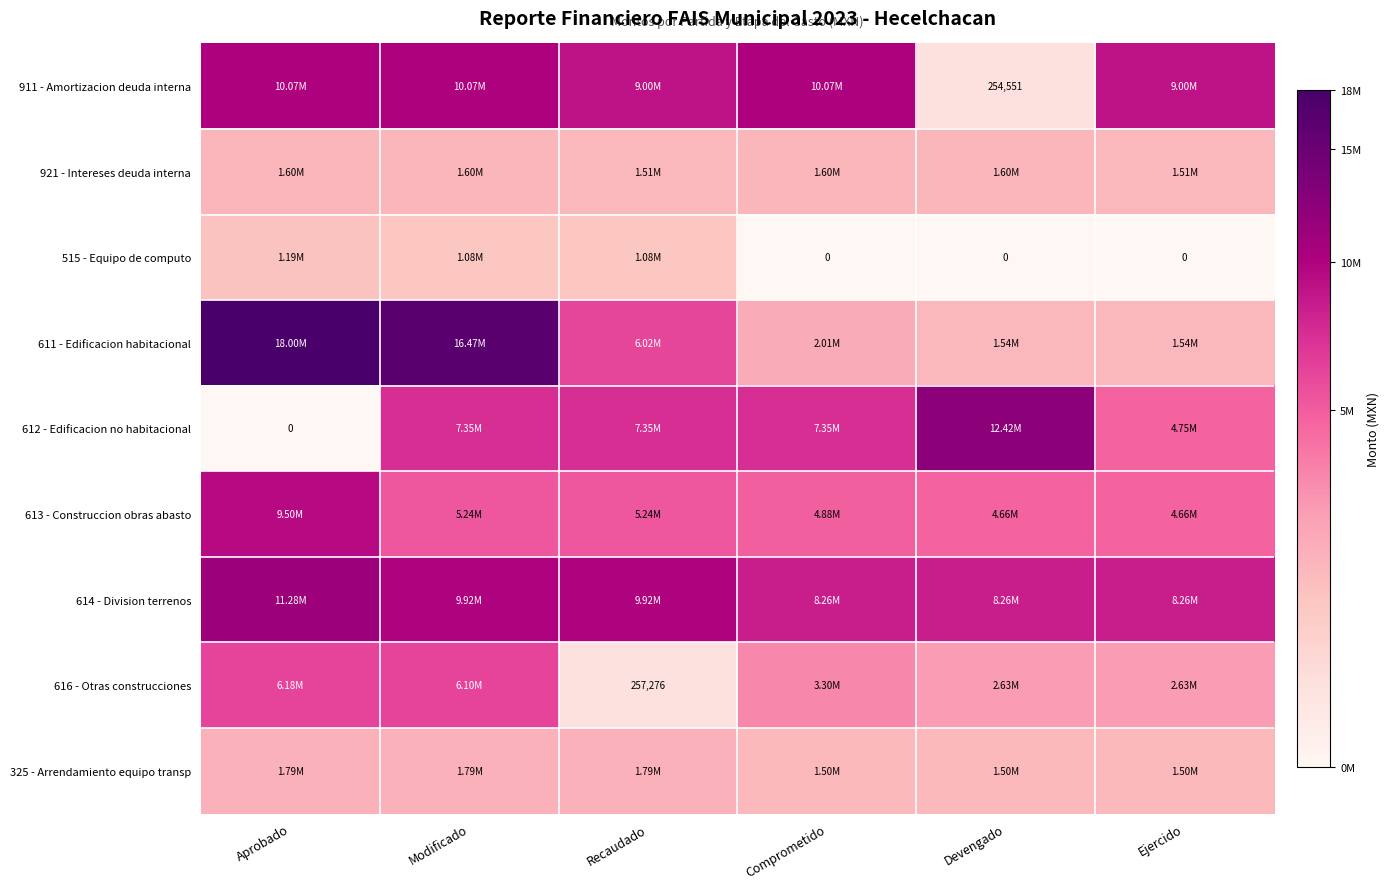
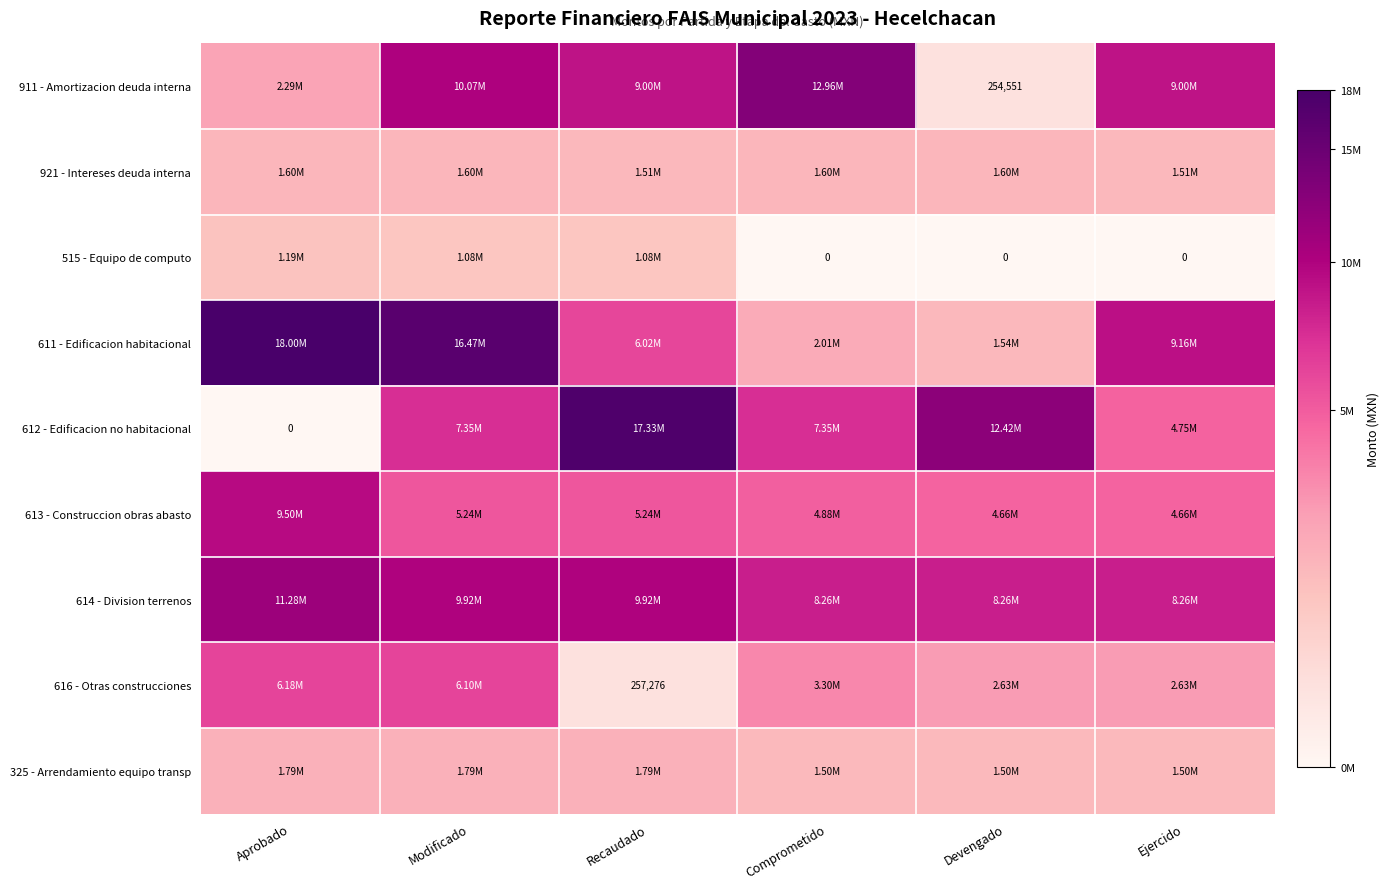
  {
    "911 - Amortizacion deuda interna": {
-     "Aprobado": "10.07M",
+     "Aprobado": "2.29M",
      "Modificado": "10.07M",
      "Recaudado": "9.00M",
-     "Comprometido": "10.07M",
+     "Comprometido": "12.96M",
      "Devengado": "254,551",
      "Ejercido": "9.00M"
    },
    "921 - Intereses deuda interna": {
      "Aprobado": "1.60M",
      "Modificado": "1.60M",
      "Recaudado": "1.51M",
      "Comprometido": "1.60M",
      "Devengado": "1.60M",
      "Ejercido": "1.51M"
    },
    "515 - Equipo de computo": {
      "Aprobado": "1.19M",
      "Modificado": "1.08M",
      "Recaudado": "1.08M",
      "Comprometido": "0",
      "Devengado": "0",
      "Ejercido": "0"
    },
    "611 - Edificacion habitacional": {
      "Aprobado": "18.00M",
      "Modificado": "16.47M",
      "Recaudado": "6.02M",
      "Comprometido": "2.01M",
      "Devengado": "1.54M",
-     "Ejercido": "1.54M"
+     "Ejercido": "9.16M"
    },
    "612 - Edificacion no habitacional": {
      "Aprobado": "0",
      "Modificado": "7.35M",
-     "Recaudado": "7.35M",
+     "Recaudado": "17.33M",
      "Comprometido": "7.35M",
      "Devengado": "12.42M",
      "Ejercido": "4.75M"
    },
    "613 - Construccion obras abasto": {
      "Aprobado": "9.50M",
      "Modificado": "5.24M",
      "Recaudado": "5.24M",
      "Comprometido": "4.88M",
      "Devengado": "4.66M",
      "Ejercido": "4.66M"
    },
    "614 - Division terrenos": {
      "Aprobado": "11.28M",
      "Modificado": "9.92M",
      "Recaudado": "9.92M",
      "Comprometido": "8.26M",
      "Devengado": "8.26M",
      "Ejercido": "8.26M"
    },
    "616 - Otras construcciones": {
      "Aprobado": "6.18M",
      "Modificado": "6.10M",
      "Recaudado": "257,276",
      "Comprometido": "3.30M",
      "Devengado": "2.63M",
      "Ejercido": "2.63M"
    },
    "325 - Arrendamiento equipo transp": {
      "Aprobado": "1.79M",
      "Modificado": "1.79M",
      "Recaudado": "1.79M",
      "Comprometido": "1.50M",
      "Devengado": "1.50M",
      "Ejercido": "1.50M"
    }
  }
